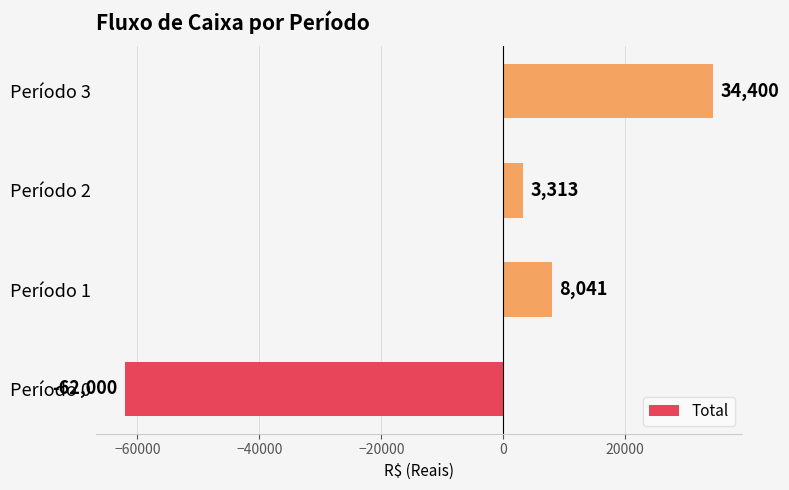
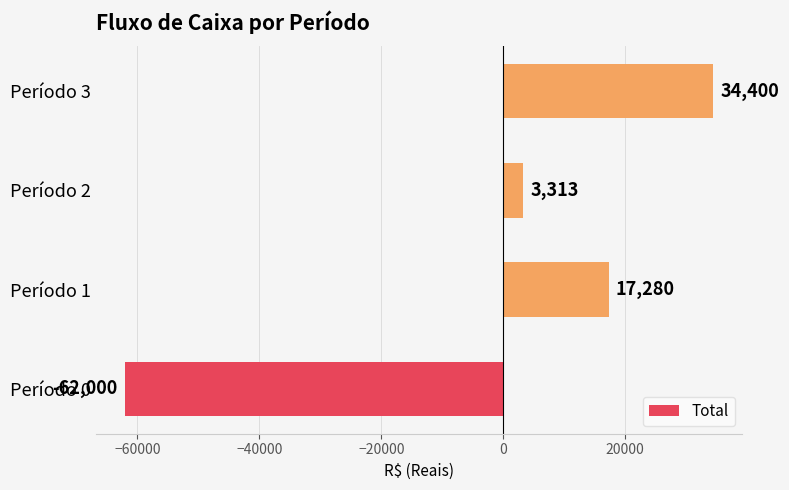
  {
    "Período 3": "34,400",
    "Período 2": "3,313",
-   "Período 1": "8,041",
+   "Período 1": "17,280",
    "Período 0": "-62,000"
  }
